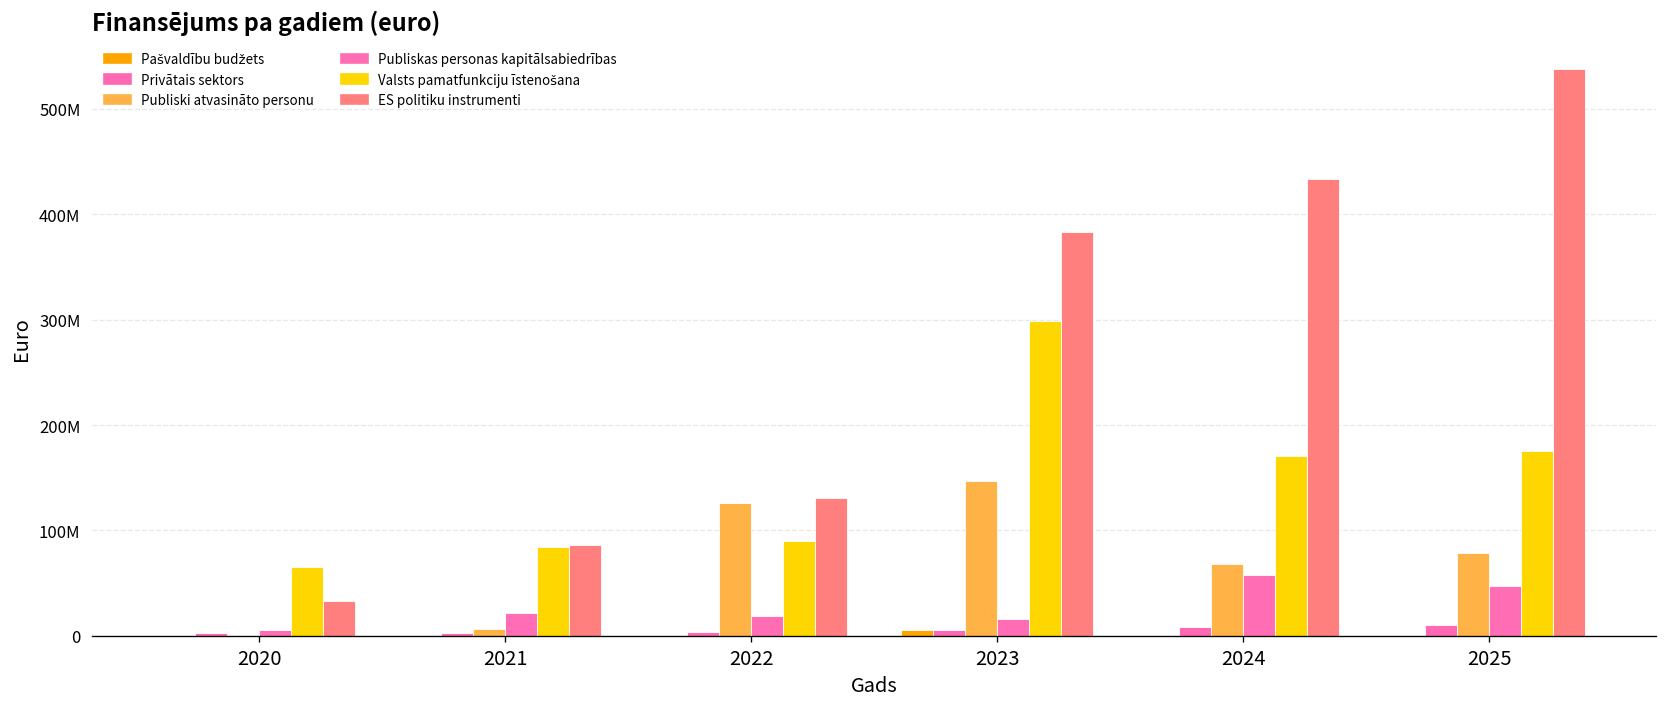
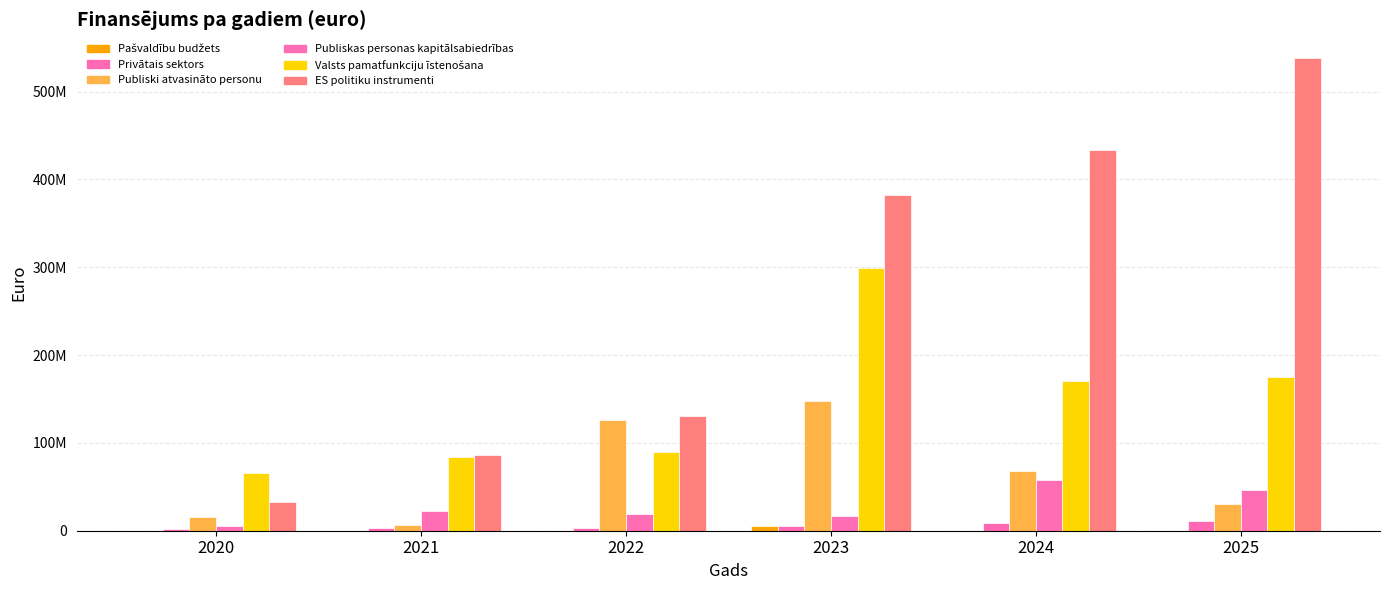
  {
    "Publiski atvasināto personu": {
-     "2020": 0,
+     "2020": 20000000,
      "2021": 10000000,
      "2022": 130000000,
      "2023": 150000000,
      "2024": 70000000,
-     "2025": 80000000
+     "2025": 30000000
    }
  }
